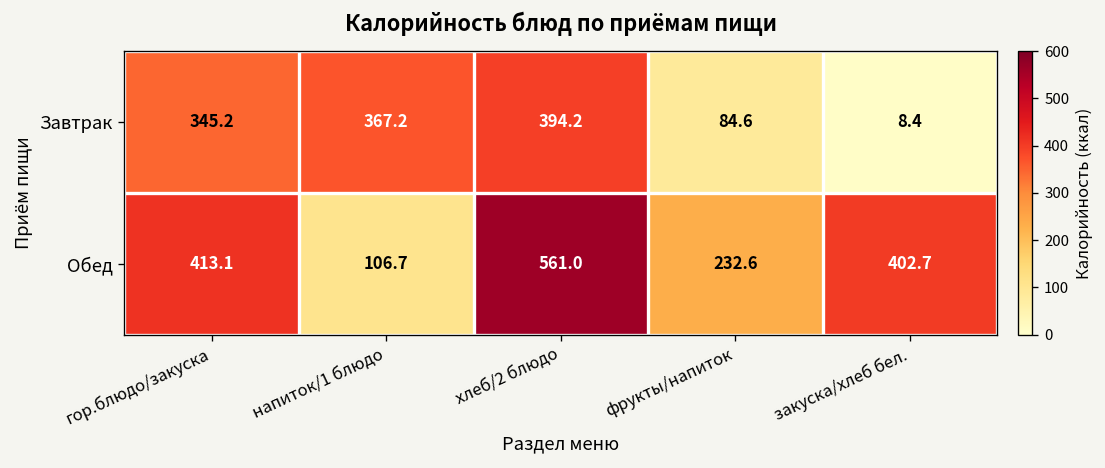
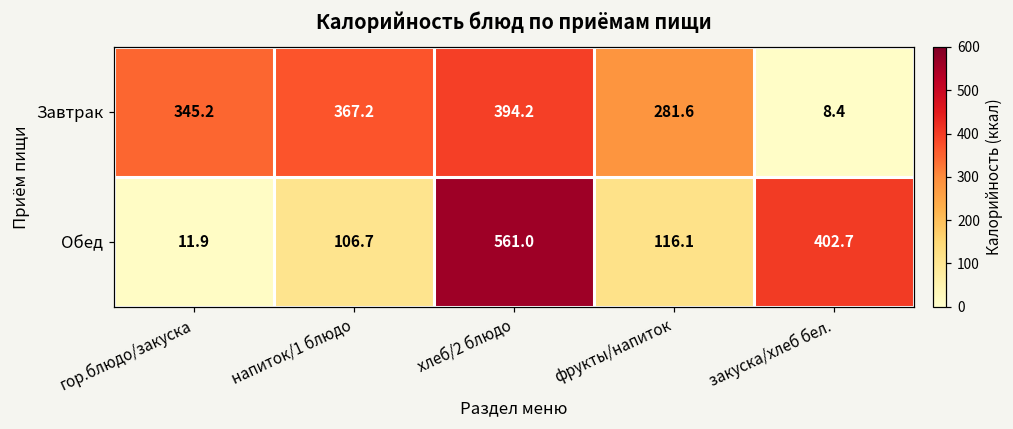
  {
    "Завтрак": {
      "гор.блюдо/закуска": 345.2,
      "напиток/1 блюдо": 367.2,
      "хлеб/2 блюдо": 394.2,
-     "фрукты/напиток": 84.6,
+     "фрукты/напиток": 281.6,
      "закуска/хлеб бел.": 8.4
    },
    "Обед": {
-     "гор.блюдо/закуска": 413.1,
+     "гор.блюдо/закуска": 11.9,
      "напиток/1 блюдо": 106.7,
      "хлеб/2 блюдо": 561.0,
-     "фрукты/напиток": 232.6,
+     "фрукты/напиток": 116.1,
      "закуска/хлеб бел.": 402.7
    }
  }
